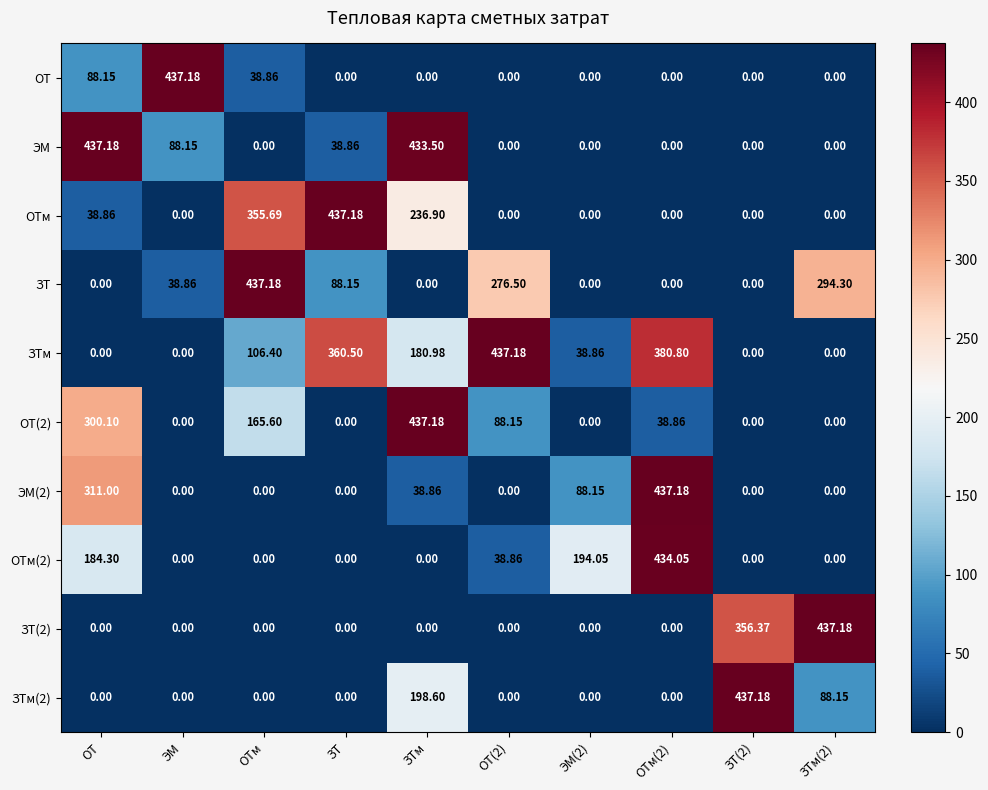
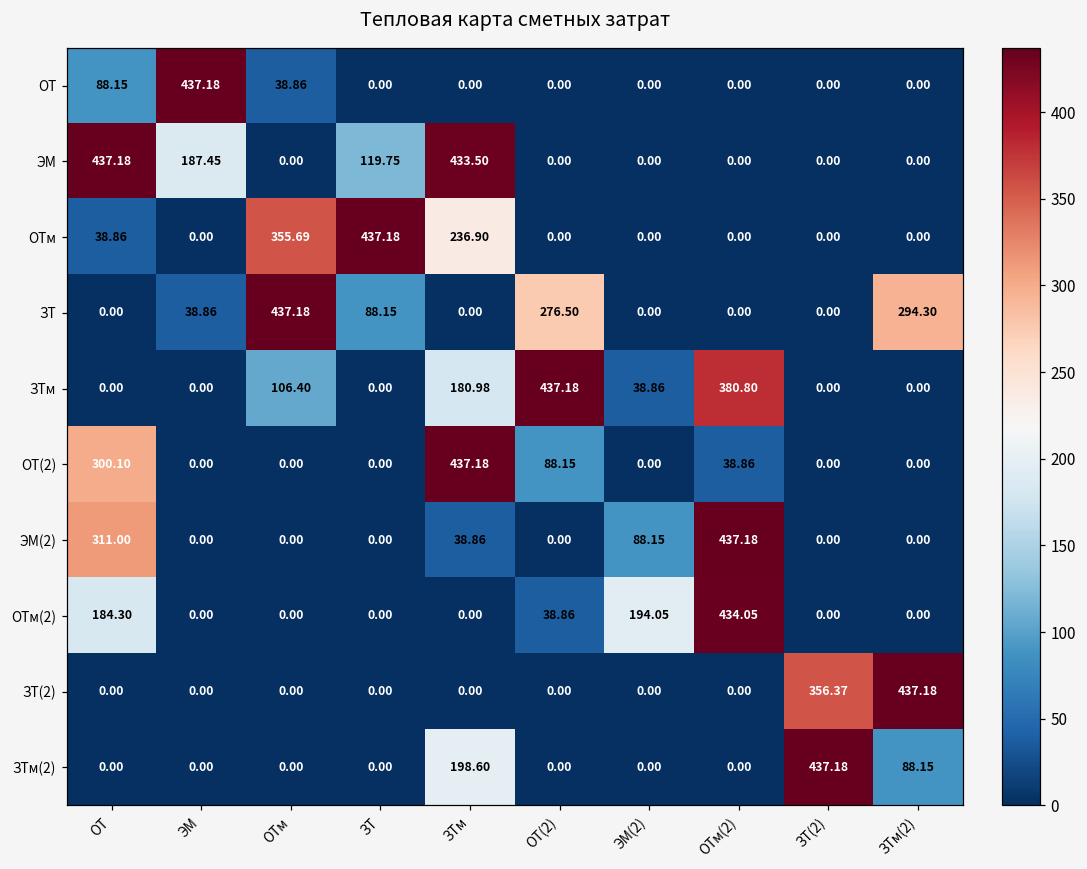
  {
    "ОТ": {
      "ОТ": 88.15,
      "ЭМ": 437.18,
      "ОТм": 38.86,
      "ЗТ": 0.00,
      "ЗТм": 0.00,
      "ОТ(2)": 0.00,
      "ЭМ(2)": 0.00,
      "ОТм(2)": 0.00,
      "ЗТ(2)": 0.00,
      "ЗТм(2)": 0.00
    },
    "ЭМ": {
      "ОТ": 437.18,
-     "ЭМ": 88.15,
+     "ЭМ": 187.45,
      "ОТм": 0.00,
-     "ЗТ": 38.86,
+     "ЗТ": 119.75,
      "ЗТм": 433.50,
      "ОТ(2)": 0.00,
      "ЭМ(2)": 0.00,
      "ОТм(2)": 0.00,
      "ЗТ(2)": 0.00,
      "ЗТм(2)": 0.00
    },
    "ОТм": {
      "ОТ": 38.86,
      "ЭМ": 0.00,
      "ОТм": 355.69,
      "ЗТ": 437.18,
      "ЗТм": 236.90,
      "ОТ(2)": 0.00,
      "ЭМ(2)": 0.00,
      "ОТм(2)": 0.00,
      "ЗТ(2)": 0.00,
      "ЗТм(2)": 0.00
    },
    "ЗТ": {
      "ОТ": 0.00,
      "ЭМ": 38.86,
      "ОТм": 437.18,
      "ЗТ": 88.15,
      "ЗТм": 0.00,
      "ОТ(2)": 276.50,
      "ЭМ(2)": 0.00,
      "ОТм(2)": 0.00,
      "ЗТ(2)": 0.00,
      "ЗТм(2)": 294.30
    },
    "ЗТм": {
      "ОТ": 0.00,
      "ЭМ": 0.00,
      "ОТм": 106.40,
-     "ЗТ": 360.50,
+     "ЗТ": 0.00,
      "ЗТм": 180.98,
      "ОТ(2)": 437.18,
      "ЭМ(2)": 38.86,
      "ОТм(2)": 380.80,
      "ЗТ(2)": 0.00,
      "ЗТм(2)": 0.00
    },
    "ОТ(2)": {
      "ОТ": 300.10,
      "ЭМ": 0.00,
-     "ОТм": 165.60,
+     "ОТм": 0.00,
      "ЗТ": 0.00,
      "ЗТм": 437.18,
      "ОТ(2)": 88.15,
      "ЭМ(2)": 0.00,
      "ОТм(2)": 38.86,
      "ЗТ(2)": 0.00,
      "ЗТм(2)": 0.00
    },
    "ЭМ(2)": {
      "ОТ": 311.00,
      "ЭМ": 0.00,
      "ОТм": 0.00,
      "ЗТ": 0.00,
      "ЗТм": 38.86,
      "ОТ(2)": 0.00,
      "ЭМ(2)": 88.15,
      "ОТм(2)": 437.18,
      "ЗТ(2)": 0.00,
      "ЗТм(2)": 0.00
    },
    "ОТм(2)": {
      "ОТ": 184.30,
      "ЭМ": 0.00,
      "ОТм": 0.00,
      "ЗТ": 0.00,
      "ЗТм": 0.00,
      "ОТ(2)": 38.86,
      "ЭМ(2)": 194.05,
      "ОТм(2)": 434.05,
      "ЗТ(2)": 0.00,
      "ЗТм(2)": 0.00
    },
    "ЗТ(2)": {
      "ОТ": 0.00,
      "ЭМ": 0.00,
      "ОТм": 0.00,
      "ЗТ": 0.00,
      "ЗТм": 0.00,
      "ОТ(2)": 0.00,
      "ЭМ(2)": 0.00,
      "ОТм(2)": 0.00,
      "ЗТ(2)": 356.37,
      "ЗТм(2)": 437.18
    },
    "ЗТм(2)": {
      "ОТ": 0.00,
      "ЭМ": 0.00,
      "ОТм": 0.00,
      "ЗТ": 0.00,
      "ЗТм": 198.60,
      "ОТ(2)": 0.00,
      "ЭМ(2)": 0.00,
      "ОТм(2)": 0.00,
      "ЗТ(2)": 437.18,
      "ЗТм(2)": 88.15
    }
  }
